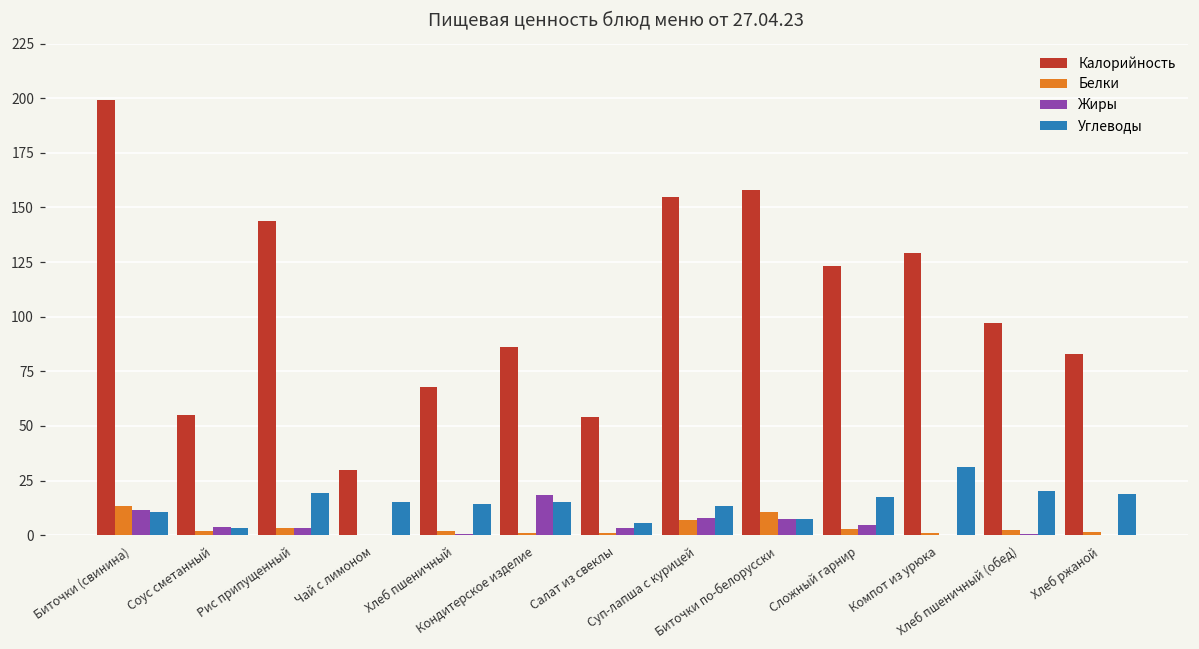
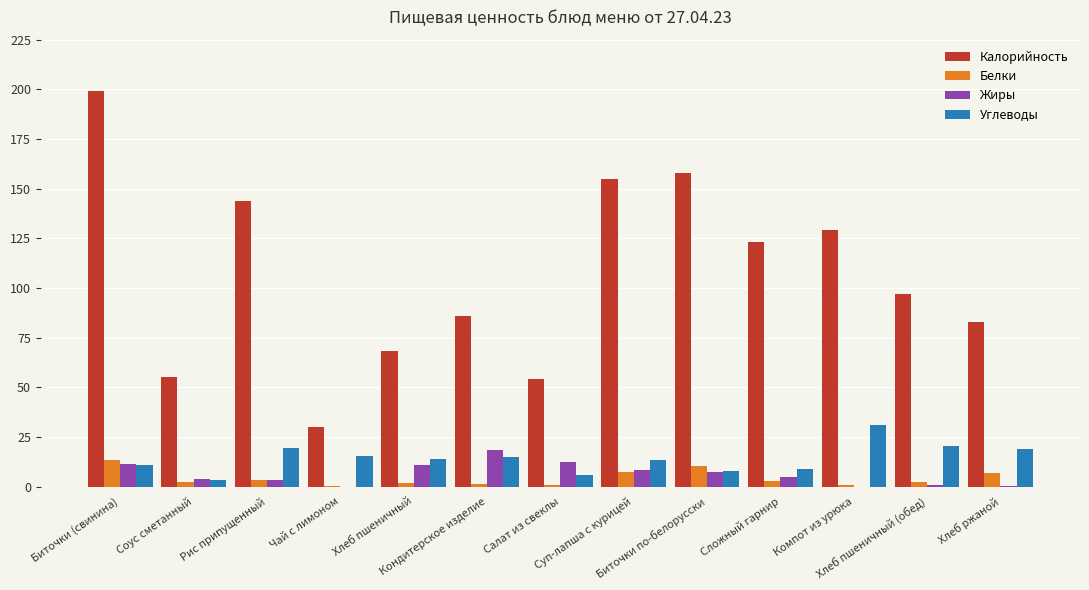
  {
    "Калорийность": {
      "Биточки (свинина)": 199,
      "Соус сметанный": 55,
      "Рис припущенный": 144,
      "Чай с лимоном": 30,
      "Хлеб пшеничный": 68,
      "Кондитерское изделие": 86,
      "Салат из свеклы": 54,
      "Суп-лапша с курицей": 155,
      "Биточки по-белорусски": 158,
      "Сложный гарнир": 123,
      "Компот из урюка": 129,
      "Хлеб пшеничный (обед)": 97,
      "Хлеб ржаной": 83
    },
    "Белки": {
      "Биточки (свинина)": 13,
      "Соус сметанный": 2,
      "Рис припущенный": 4,
      "Хлеб пшеничный": 2,
      "Суп-лапша с курицей": 7,
      "Биточки по-белорусски": 10,
      "Сложный гарнир": 3,
      "Хлеб пшеничный (обед)": 3,
-     "Хлеб ржаной": 1
+     "Хлеб ржаной": 7
    },
    "Жиры": {
      "Биточки (свинина)": 11,
      "Соус сметанный": 4,
      "Рис припущенный": 3,
      "Чай с лимоном": 0,
-     "Хлеб пшеничный": 1,
+     "Хлеб пшеничный": 11,
      "Кондитерское изделие": 18,
-     "Салат из свеклы": 3,
+     "Салат из свеклы": 12,
      "Суп-лапша с курицей": 8,
      "Биточки по-белорусски": 8,
      "Сложный гарнир": 5,
      "Компот из урюка": 0
    },
    "Углеводы": {
      "Биточки (свинина)": 11,
      "Соус сметанный": 3,
      "Рис припущенный": 19,
      "Чай с лимоном": 15,
      "Хлеб пшеничный": 14,
      "Кондитерское изделие": 15,
      "Салат из свеклы": 6,
      "Суп-лапша с курицей": 14,
      "Биточки по-белорусски": 8,
-     "Сложный гарнир": 17,
+     "Сложный гарнир": 9,
      "Компот из урюка": 31,
      "Хлеб пшеничный (обед)": 20,
      "Хлеб ржаной": 19
    }
  }
